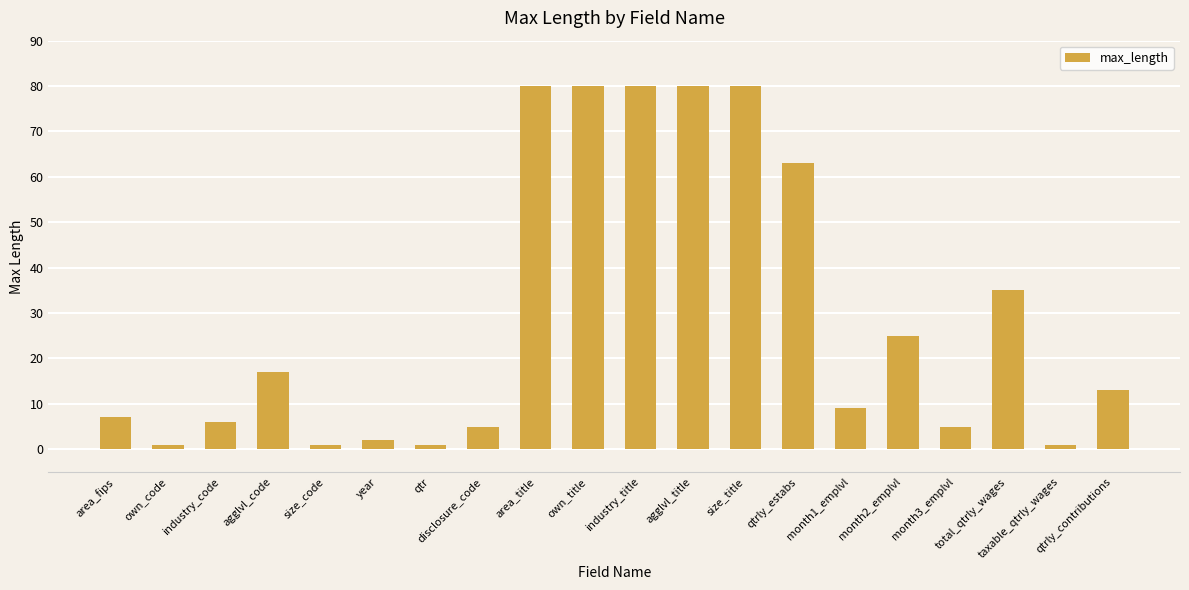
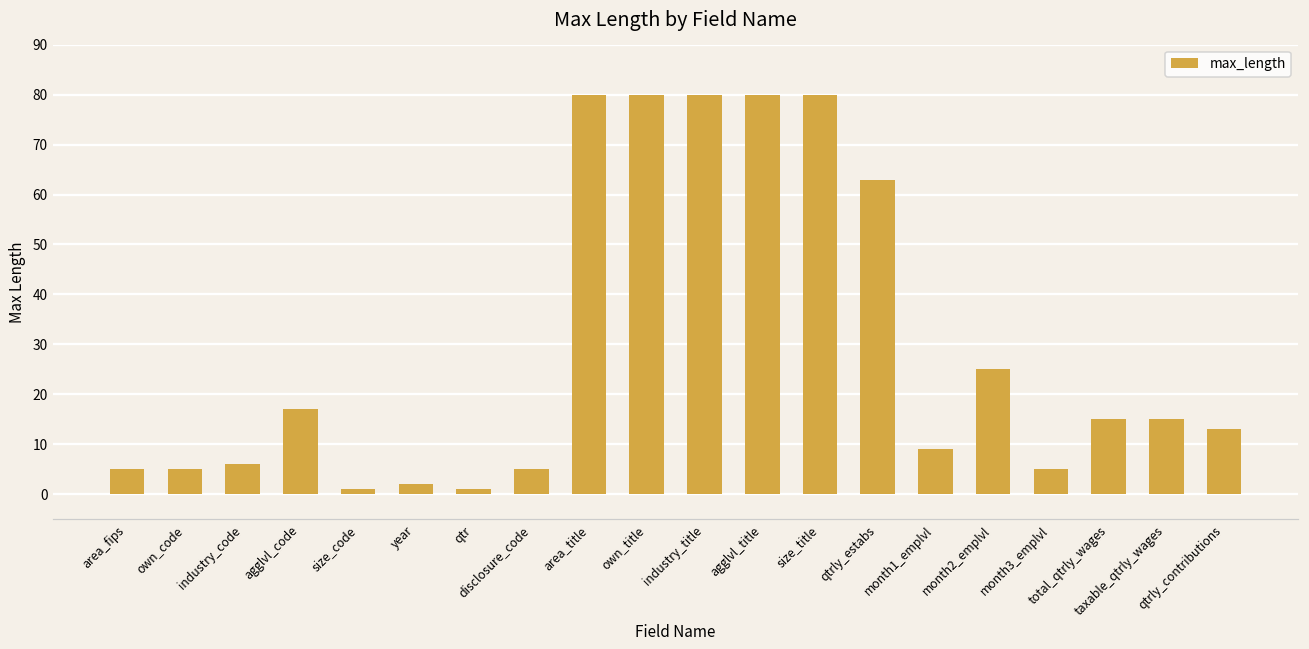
  {
-   "area_fips": 7,
-   "own_code": 1,
+   "area_fips": 5,
+   "own_code": 5,
    "industry_code": 6,
    "agglvl_code": 17,
    "size_code": 1,
    "year": 2,
    "qtr": 1,
    "disclosure_code": 5,
    "area_title": 80,
    "own_title": 80,
    "industry_title": 80,
    "agglvl_title": 80,
    "size_title": 80,
    "qtrly_estabs": 63,
    "month1_emplvl": 9,
    "month2_emplvl": 25,
    "month3_emplvl": 5,
-   "total_qtrly_wages": 35,
-   "taxable_qtrly_wages": 1,
+   "total_qtrly_wages": 15,
+   "taxable_qtrly_wages": 15,
    "qtrly_contributions": 13
  }
